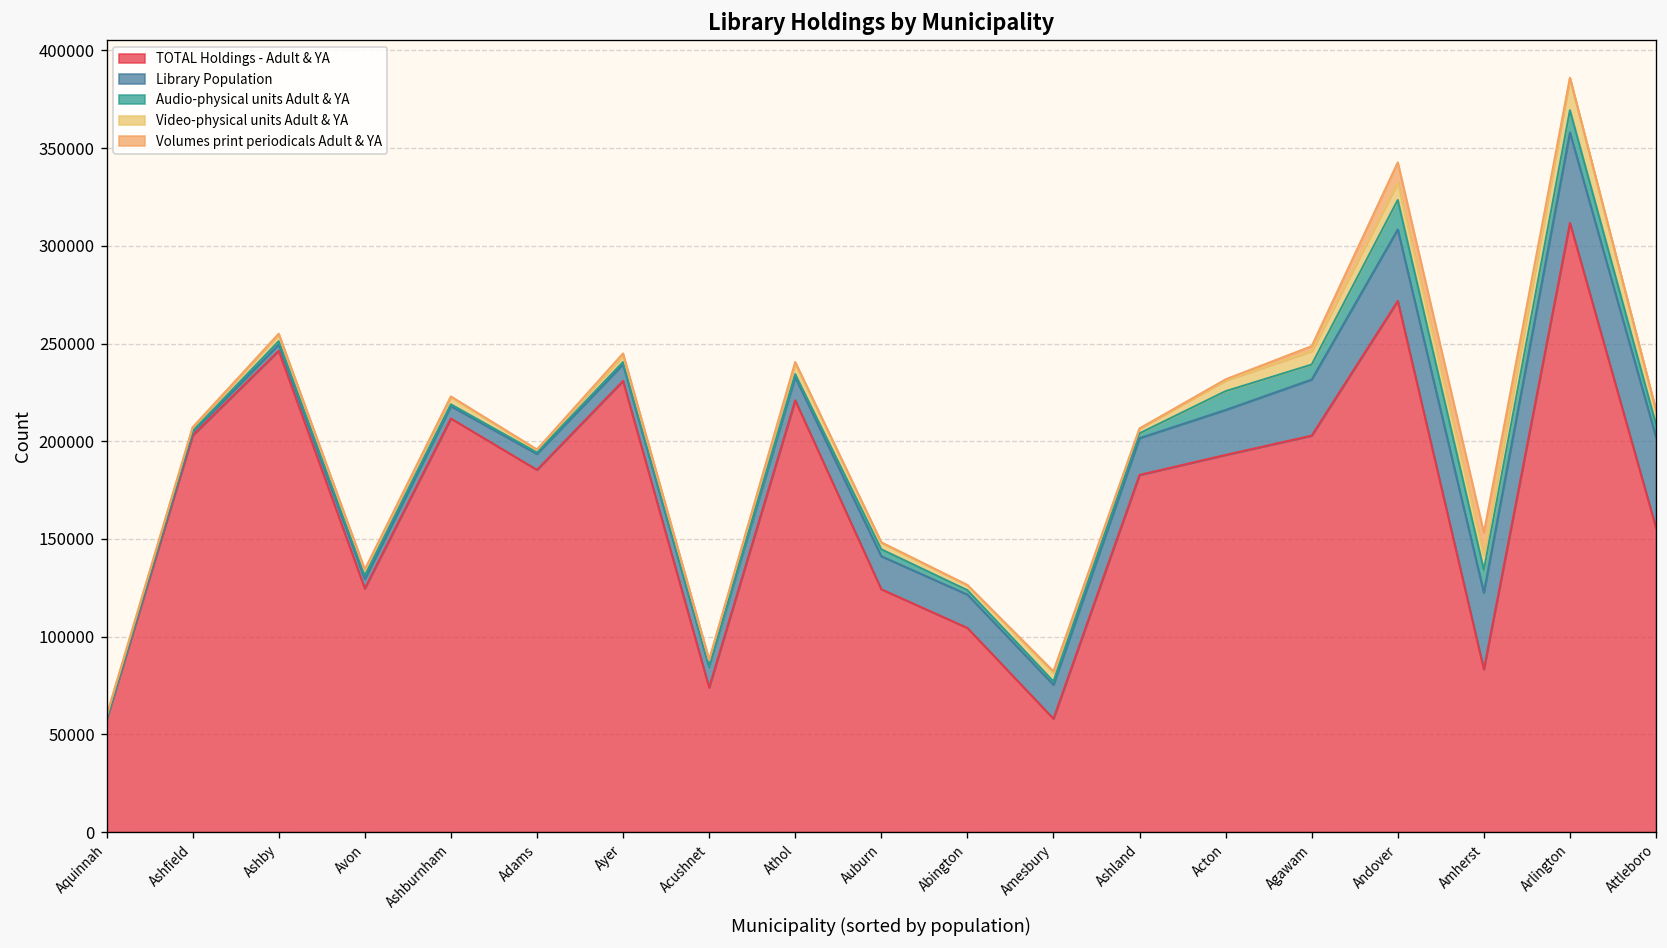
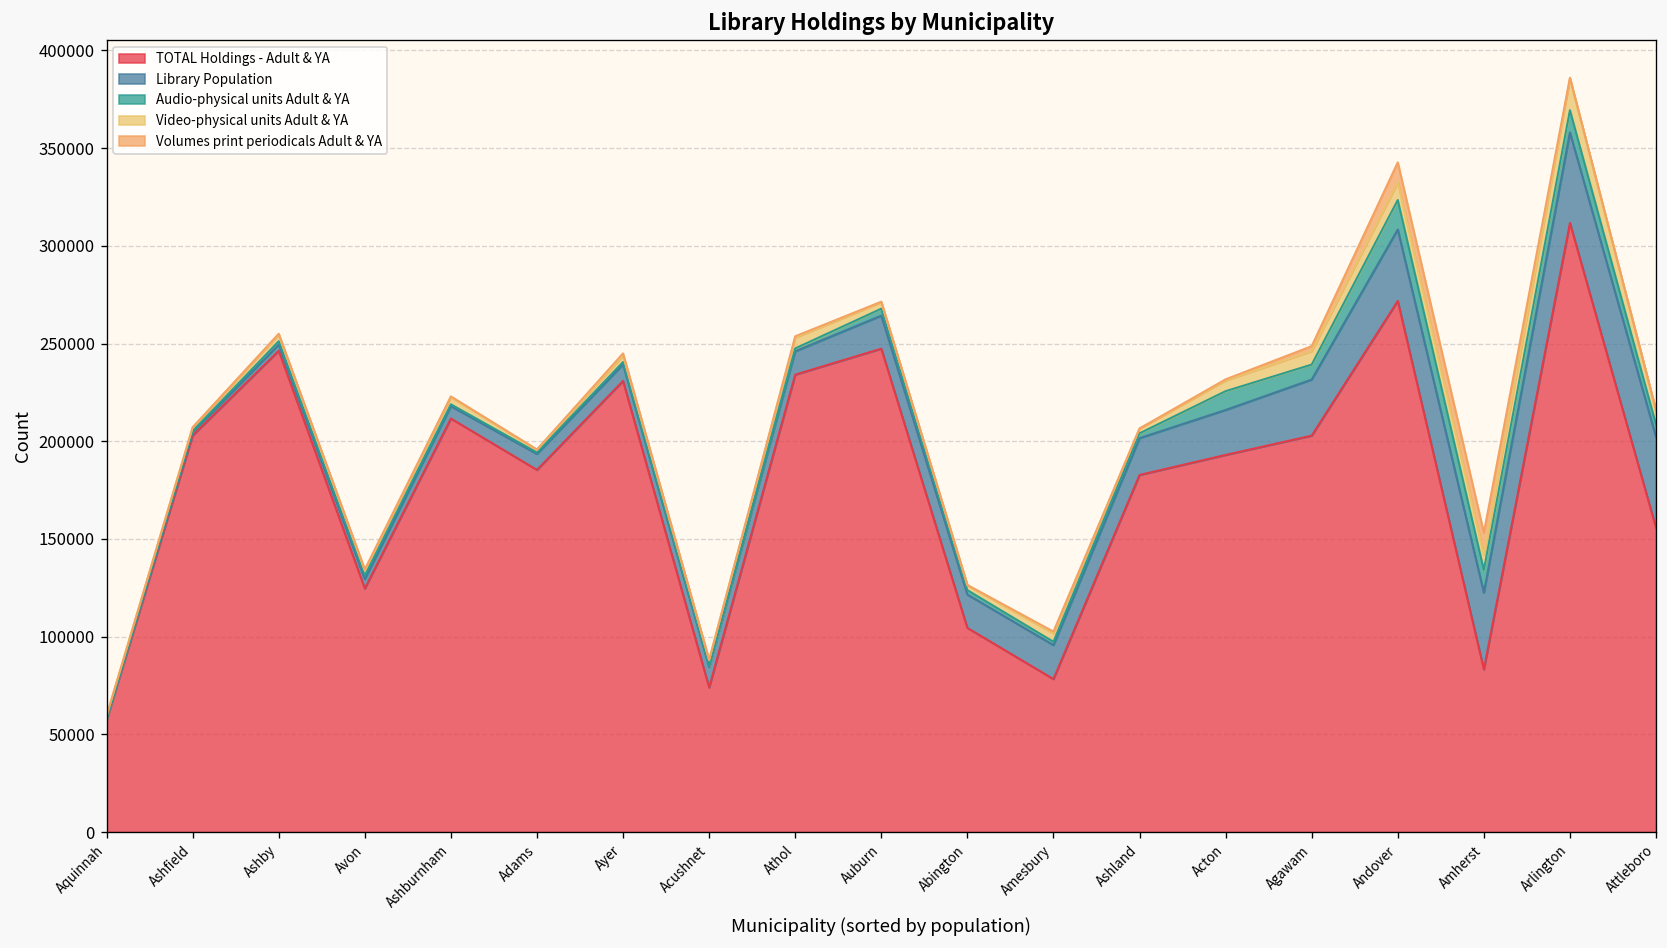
  {
    "TOTAL Holdings - Adult & YA": {
      "Ashfield": 203000,
      "Ashby": 246000,
      "Avon": 125000,
      "Ashburnham": 212000,
      "Adams": 185000,
      "Ayer": 231000,
      "Acushnet": 74000,
-     "Athol": 221000,
-     "Auburn": 124000,
+     "Athol": 234000,
+     "Auburn": 247000,
      "Abington": 105000,
-     "Amesbury": 58000,
+     "Amesbury": 78000,
      "Ashland": 183000,
      "Acton": 193000,
      "Agawam": 203000,
      "Andover": 272000,
      "Amherst": 83000,
      "Arlington": 312000,
      "Attleboro": 156000
    }
  }
